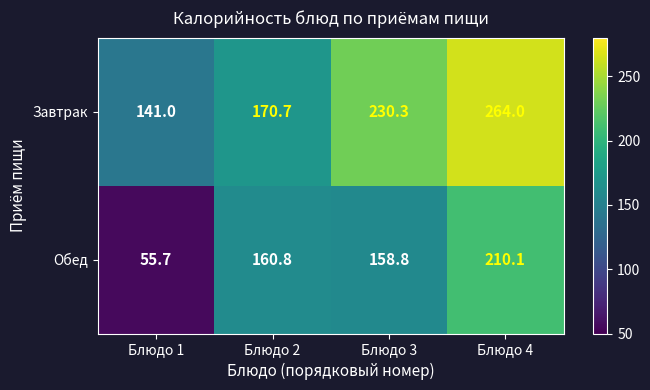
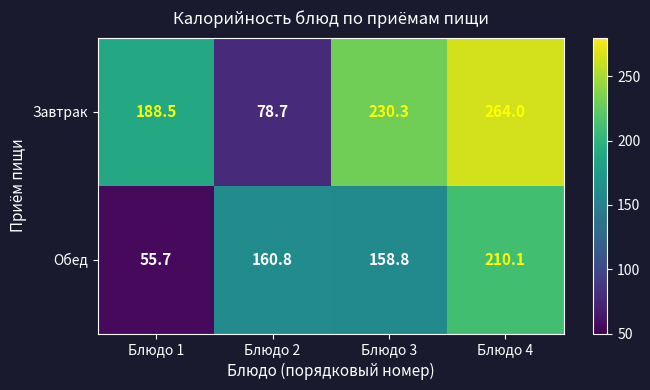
  {
    "Завтрак": {
-     "Блюдо 1": 141.0,
-     "Блюдо 2": 170.7,
+     "Блюдо 1": 188.5,
+     "Блюдо 2": 78.7,
      "Блюдо 3": 230.3
    },
    "Обед": {
      "Блюдо 1": 55.7,
      "Блюдо 2": 160.8,
      "Блюдо 3": 158.8,
      "Блюдо 4": 210.1
    }
  }
